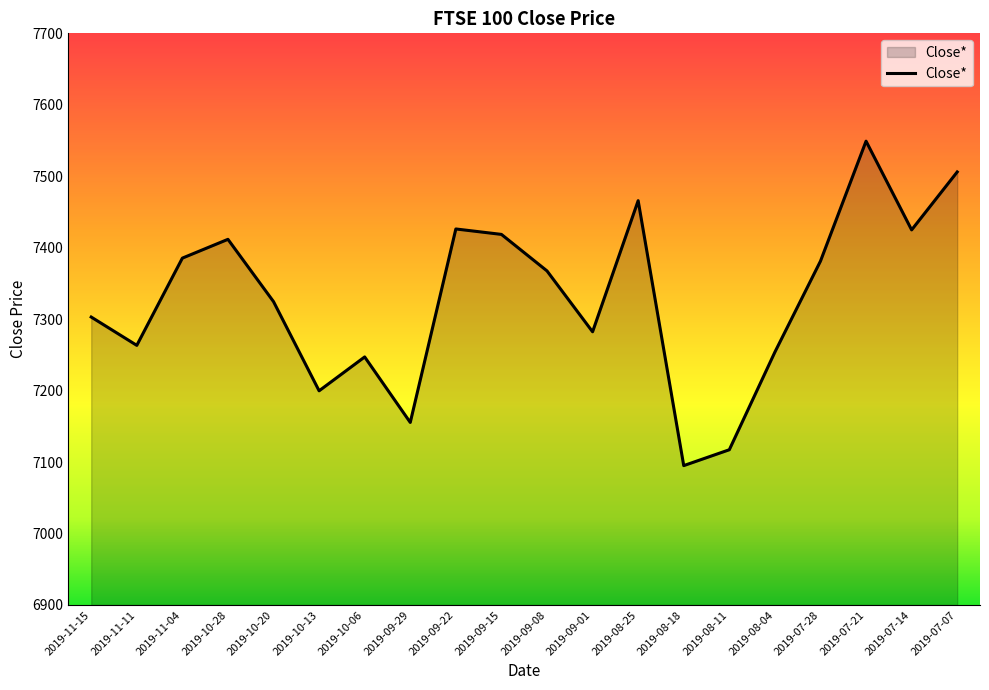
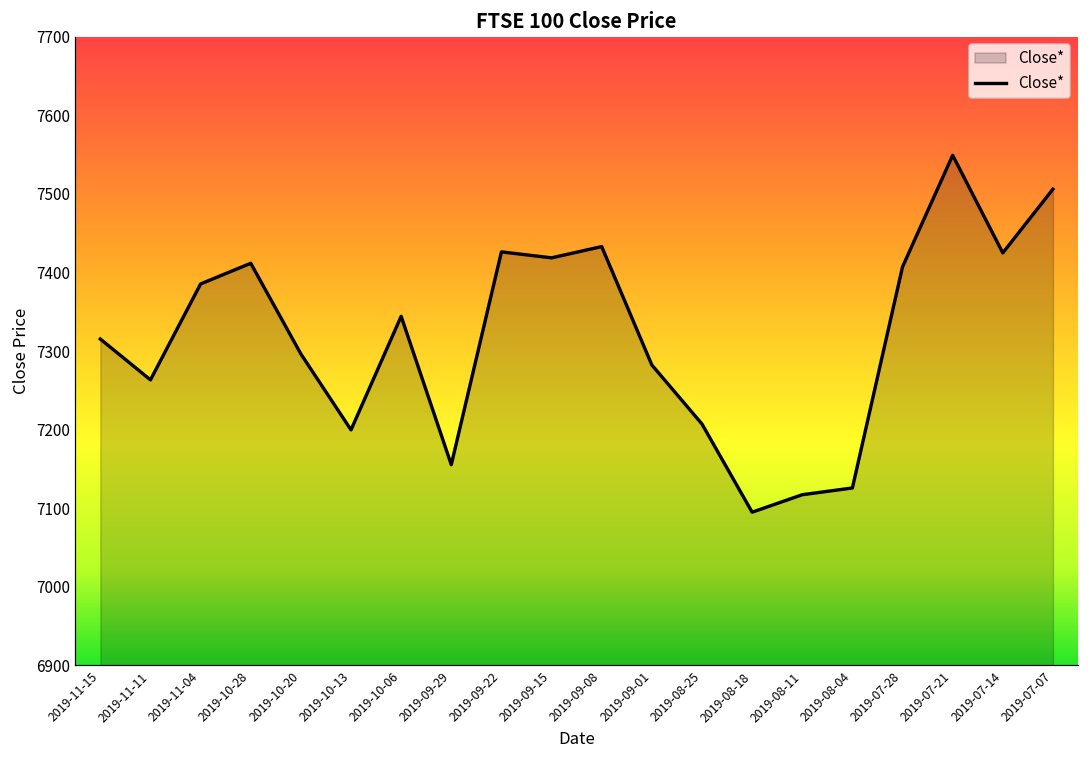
  {
-   "2019-11-15": 7300,
+   "2019-11-15": 7320,
    "2019-11-11": 7260,
    "2019-11-04": 7390,
    "2019-10-28": 7410,
-   "2019-10-20": 7320,
+   "2019-10-20": 7300,
    "2019-10-13": 7200,
-   "2019-10-06": 7250,
+   "2019-10-06": 7340,
    "2019-09-29": 7160,
    "2019-09-22": 7430,
    "2019-09-15": 7420,
-   "2019-09-08": 7370,
+   "2019-09-08": 7430,
    "2019-09-01": 7280,
-   "2019-08-25": 7470,
+   "2019-08-25": 7210,
    "2019-08-18": 7100,
    "2019-08-11": 7120,
-   "2019-08-04": 7250,
-   "2019-07-28": 7380,
+   "2019-08-04": 7130,
+   "2019-07-28": 7410,
    "2019-07-21": 7550,
    "2019-07-14": 7420,
    "2019-07-07": 7510
  }
